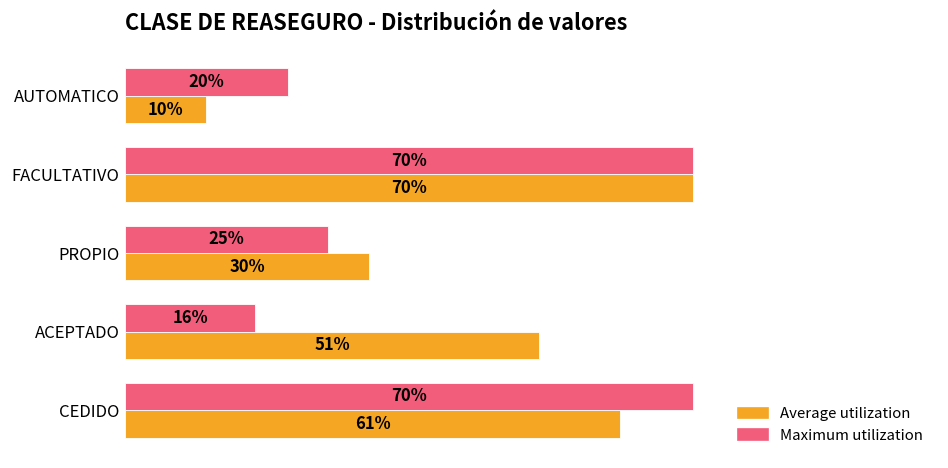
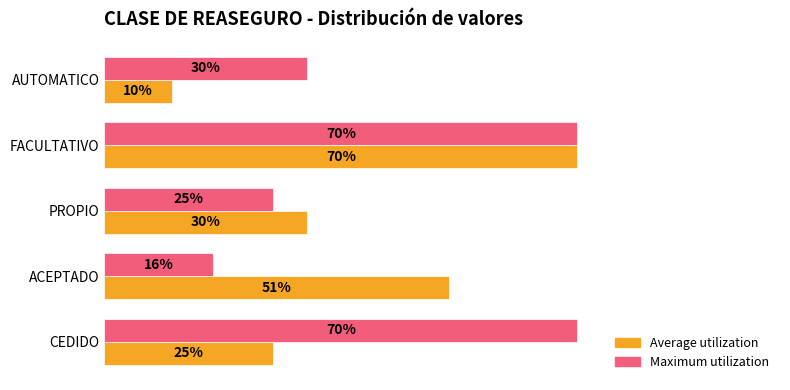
  {
    "Average utilization": {
      "AUTOMATICO": "10%",
      "FACULTATIVO": "70%",
      "PROPIO": "30%",
      "ACEPTADO": "51%",
-     "CEDIDO": "61%"
+     "CEDIDO": "25%"
    },
    "Maximum utilization": {
-     "AUTOMATICO": "20%",
+     "AUTOMATICO": "30%",
      "FACULTATIVO": "70%",
      "PROPIO": "25%",
      "ACEPTADO": "16%",
      "CEDIDO": "70%"
    }
  }
